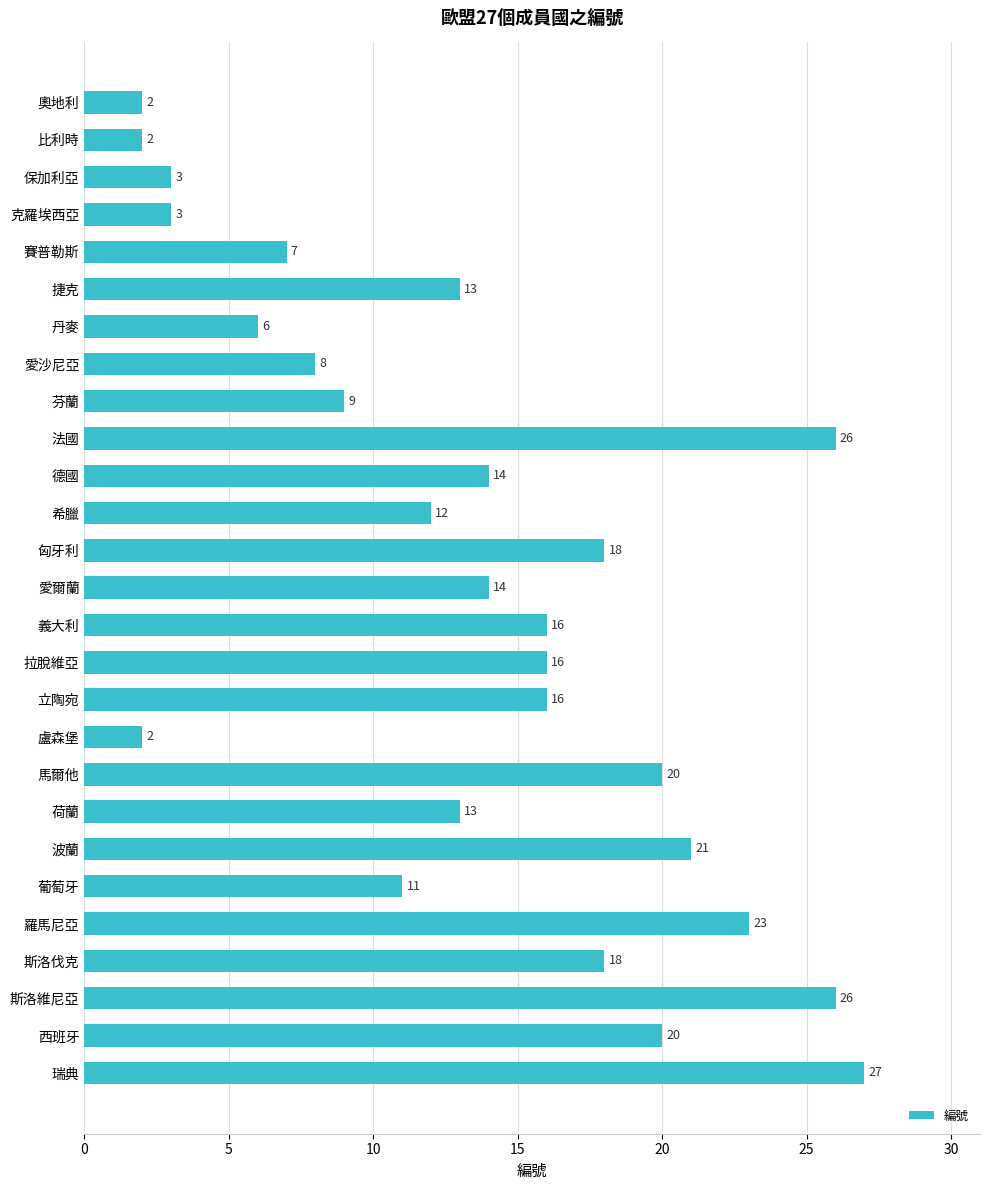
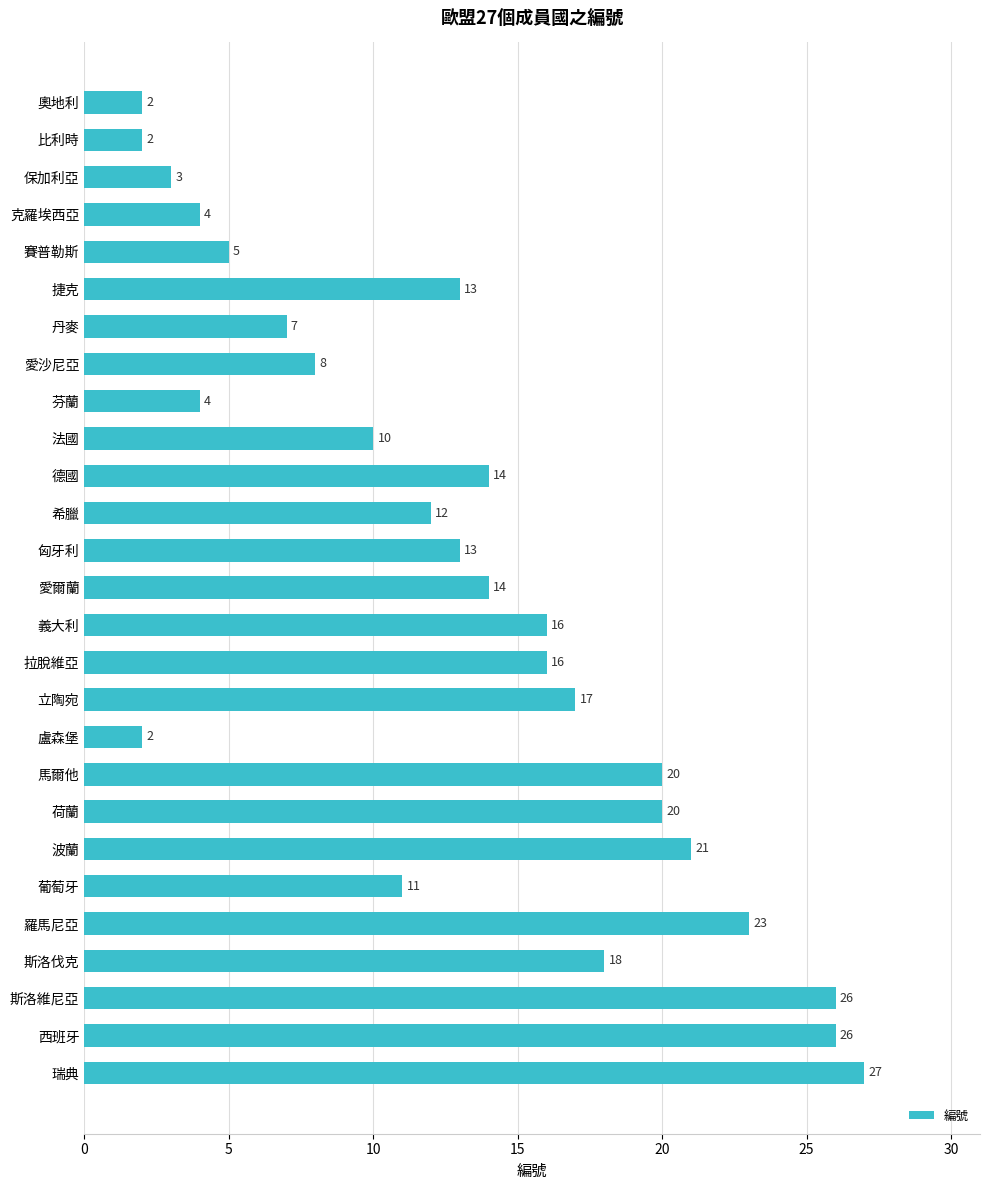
  {
    "奧地利": 2,
    "比利時": 2,
    "保加利亞": 3,
-   "克羅埃西亞": 3,
-   "賽普勒斯": 7,
+   "克羅埃西亞": 4,
+   "賽普勒斯": 5,
    "捷克": 13,
-   "丹麥": 6,
+   "丹麥": 7,
    "愛沙尼亞": 8,
-   "芬蘭": 9,
-   "法國": 26,
+   "芬蘭": 4,
+   "法國": 10,
    "德國": 14,
    "希臘": 12,
-   "匈牙利": 18,
+   "匈牙利": 13,
    "愛爾蘭": 14,
    "義大利": 16,
    "拉脫維亞": 16,
-   "立陶宛": 16,
+   "立陶宛": 17,
    "盧森堡": 2,
    "馬爾他": 20,
-   "荷蘭": 13,
+   "荷蘭": 20,
    "波蘭": 21,
    "葡萄牙": 11,
    "羅馬尼亞": 23,
    "斯洛伐克": 18,
    "斯洛維尼亞": 26,
-   "西班牙": 20,
+   "西班牙": 26,
    "瑞典": 27
  }
